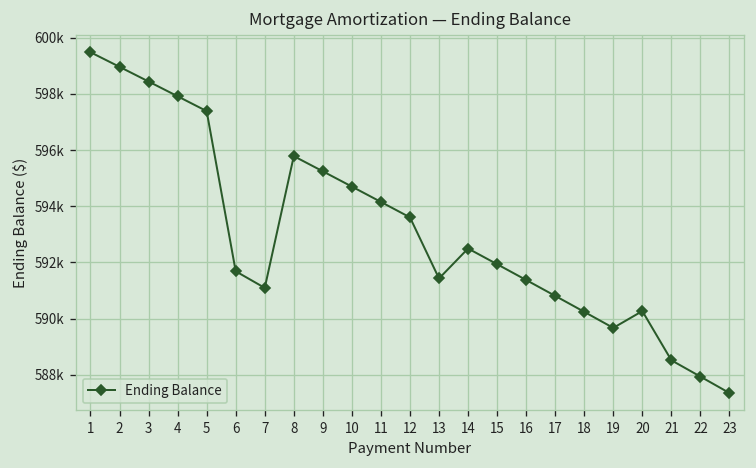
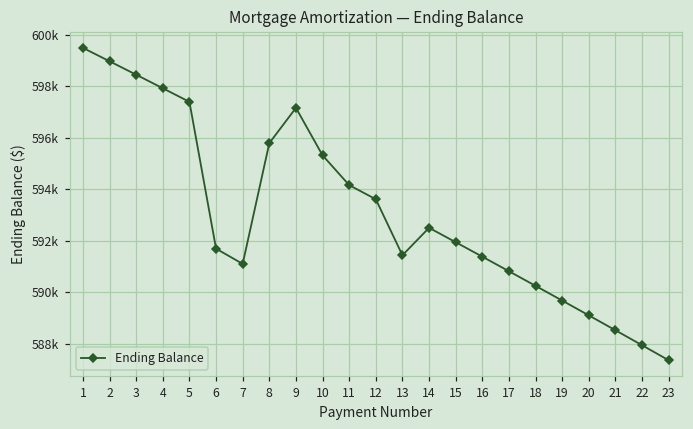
  {
    "1": 599500,
    "2": 599000,
    "3": 598400,
    "4": 597900,
    "5": 597400,
    "6": 591700,
    "7": 591100,
    "8": 595800,
-   "9": 595200,
-   "10": 594700,
+   "9": 597200,
+   "10": 595300,
    "11": 594200,
    "12": 593600,
    "13": 591400,
    "14": 592500,
    "15": 591900,
    "16": 591400,
    "17": 590800,
    "18": 590200,
    "19": 589700,
-   "20": 590300,
+   "20": 589100,
    "21": 588500,
    "22": 587900,
    "23": 587400
  }
